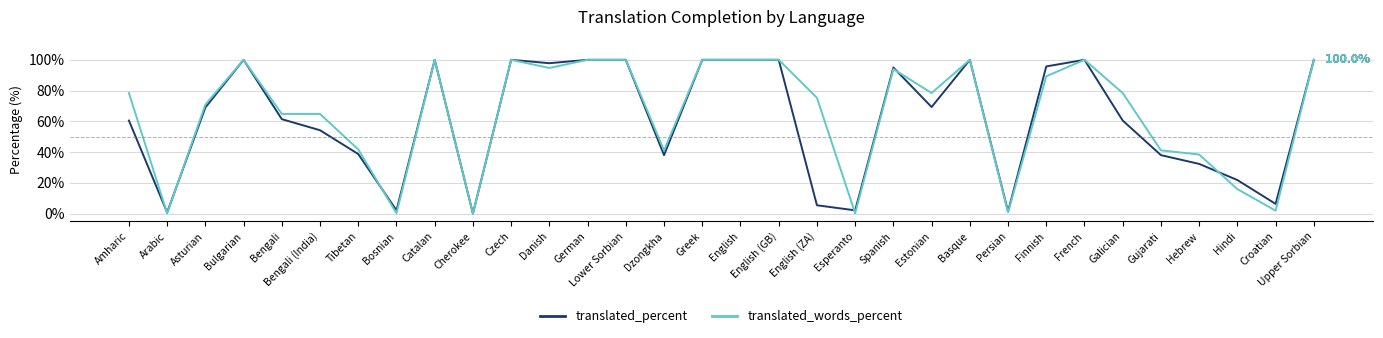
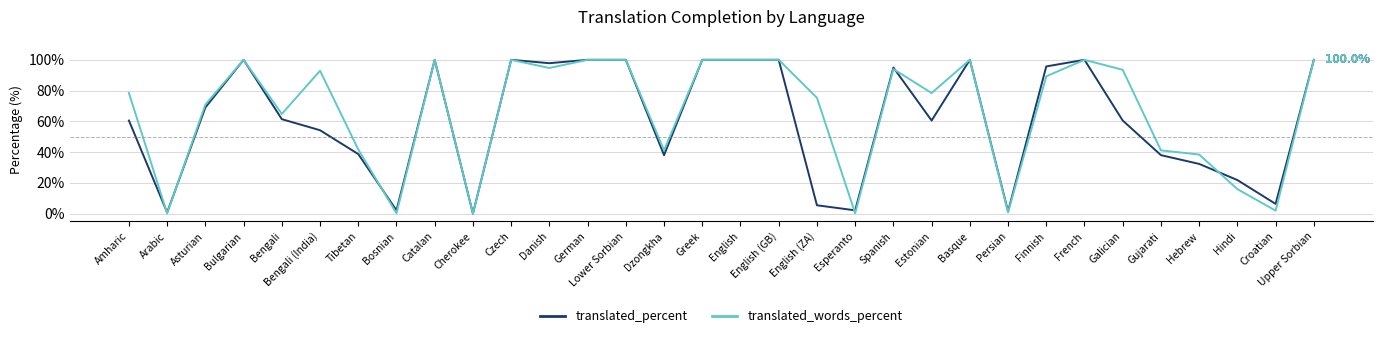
  {
    "translated_percent": {
      "Amharic": "61%",
      "Asturian": "69%",
      "Bengali": "61%",
      "Bengali (India)": "54%",
      "Tibetan": "39%",
      "Bosnian": "2%",
      "Danish": "98%",
      "Dzongkha": "38%",
      "English (ZA)": "5%",
      "Esperanto": "2%",
-     "Estonian": "69%",
+     "Estonian": "61%",
      "Finnish": "96%",
      "Galician": "61%",
      "Gujarati": "38%",
      "Hebrew": "32%",
      "Hindi": "22%",
      "Croatian": "6%"
    },
    "translated_words_percent": {
      "Amharic": "78%",
      "Asturian": "71%",
      "Bengali": "65%",
-     "Bengali (India)": "65%",
+     "Bengali (India)": "93%",
      "Tibetan": "42%",
      "Bosnian": "0%",
      "Danish": "95%",
      "Dzongkha": "41%",
      "English (ZA)": "75%",
      "Esperanto": "0%",
      "Estonian": "78%",
      "Finnish": "89%",
-     "Galician": "78%",
+     "Galician": "94%",
      "Gujarati": "41%",
      "Hebrew": "38%",
      "Hindi": "16%",
      "Croatian": "2%"
    }
  }
